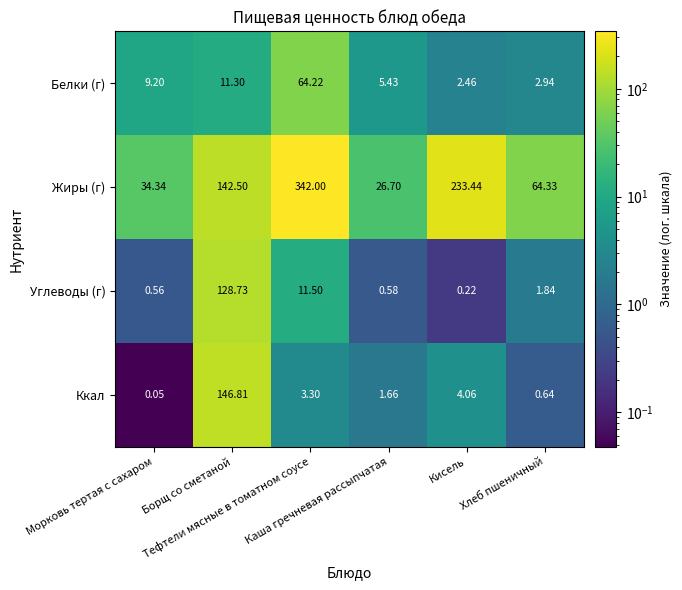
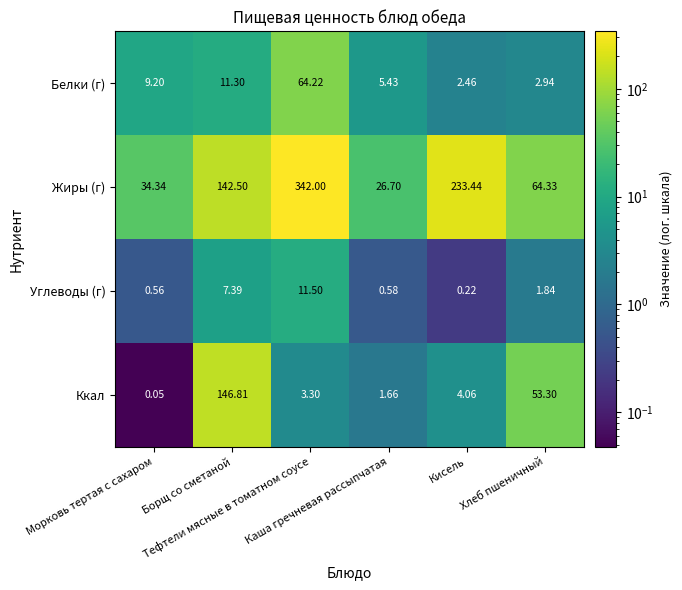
  {
    "Белки (г)": {
      "Морковь тертая с сахаром": 9.20,
      "Борщ со сметаной": 11.30,
      "Тефтели мясные в томатном соусе": 64.22,
      "Каша гречневая рассыпчатая": 5.43,
      "Кисель": 2.46,
      "Хлеб пшеничный": 2.94
    },
    "Жиры (г)": {
      "Морковь тертая с сахаром": 34.34,
      "Борщ со сметаной": 142.50,
      "Тефтели мясные в томатном соусе": 342.00,
      "Каша гречневая рассыпчатая": 26.70,
      "Кисель": 233.44,
      "Хлеб пшеничный": 64.33
    },
    "Углеводы (г)": {
      "Морковь тертая с сахаром": 0.56,
-     "Борщ со сметаной": 128.73,
+     "Борщ со сметаной": 7.39,
      "Тефтели мясные в томатном соусе": 11.50,
      "Каша гречневая рассыпчатая": 0.58,
      "Кисель": 0.22,
      "Хлеб пшеничный": 1.84
    },
    "Ккал": {
      "Морковь тертая с сахаром": 0.05,
      "Борщ со сметаной": 146.81,
      "Тефтели мясные в томатном соусе": 3.30,
      "Каша гречневая рассыпчатая": 1.66,
      "Кисель": 4.06,
-     "Хлеб пшеничный": 0.64
+     "Хлеб пшеничный": 53.30
    }
  }
